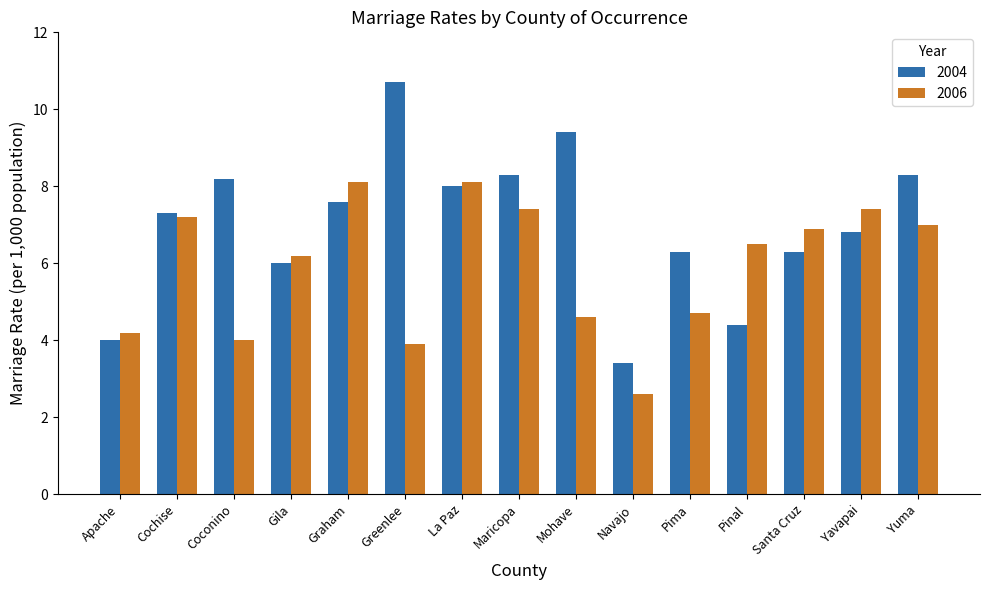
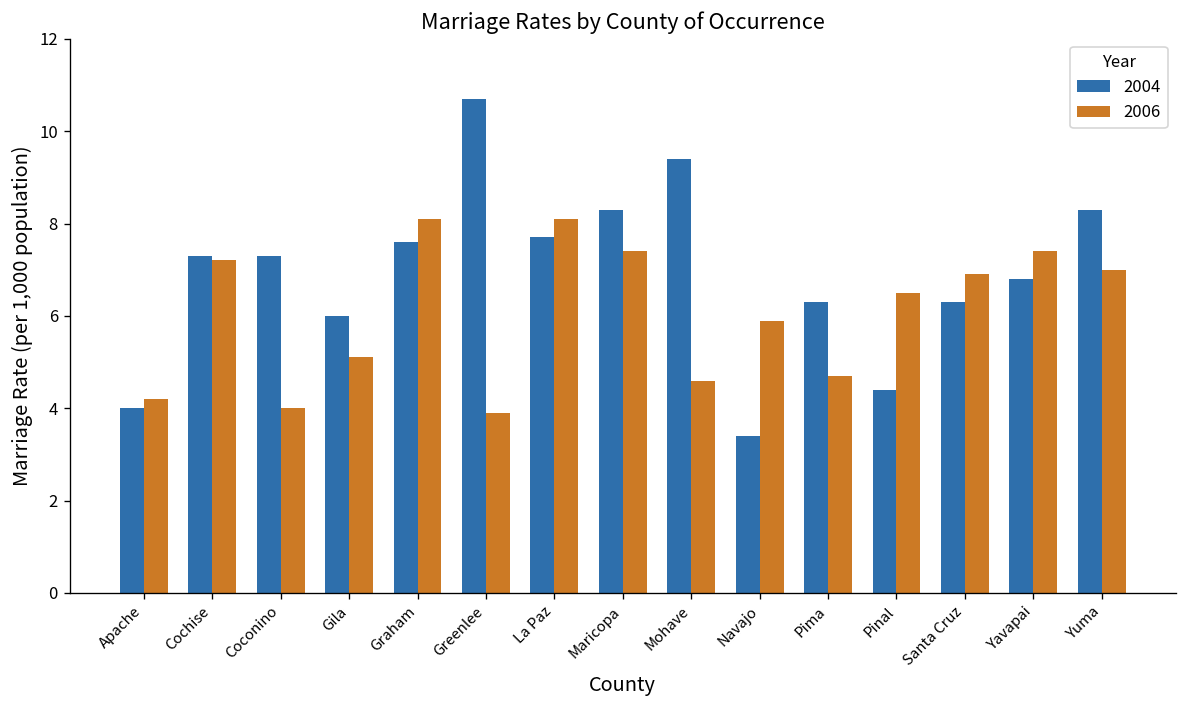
  {
    "2004": {
      "Apache": 4.0,
      "Cochise": 7.3,
-     "Coconino": 8.2,
+     "Coconino": 7.3,
      "Gila": 6.0,
      "Graham": 7.6,
      "Greenlee": 10.7,
-     "La Paz": 8.0,
+     "La Paz": 7.7,
      "Maricopa": 8.3,
      "Mohave": 9.4,
      "Navajo": 3.4,
      "Pima": 6.3,
      "Pinal": 4.4,
      "Santa Cruz": 6.3,
      "Yavapai": 6.8,
      "Yuma": 8.3
    },
    "2006": {
      "Apache": 4.2,
      "Cochise": 7.2,
      "Coconino": 4.0,
-     "Gila": 6.2,
+     "Gila": 5.1,
      "Graham": 8.1,
      "Greenlee": 3.9,
      "La Paz": 8.1,
      "Maricopa": 7.4,
      "Mohave": 4.6,
-     "Navajo": 2.6,
+     "Navajo": 5.9,
      "Pima": 4.7,
      "Pinal": 6.5,
      "Santa Cruz": 6.9,
      "Yavapai": 7.4,
      "Yuma": 7.0
    }
  }
